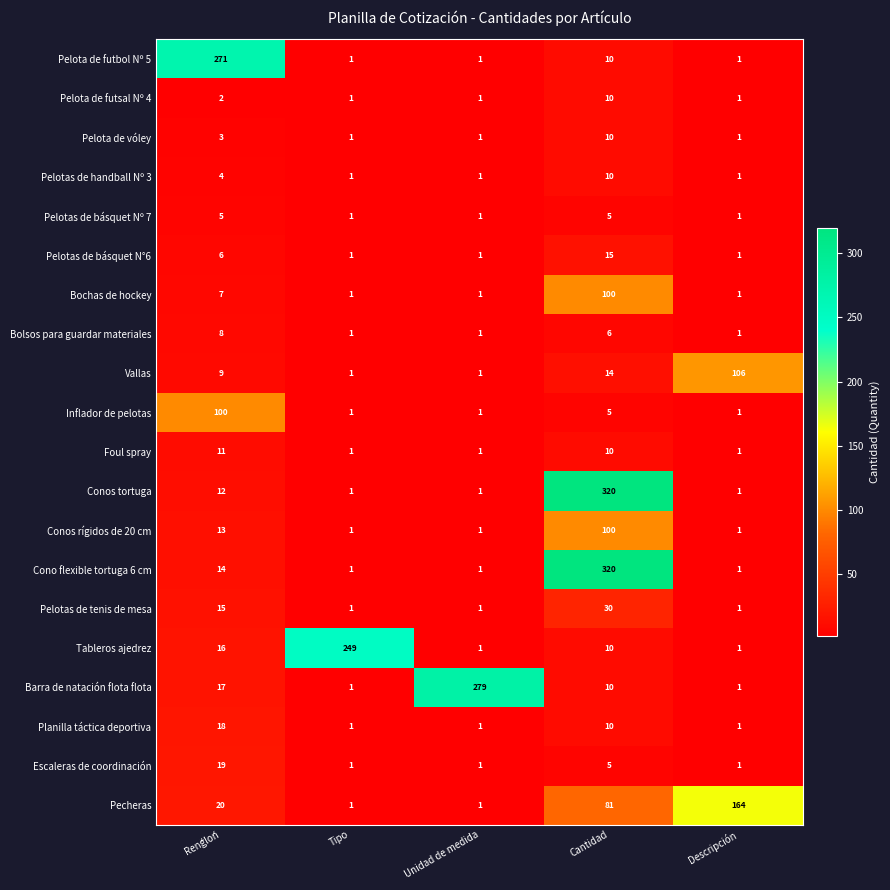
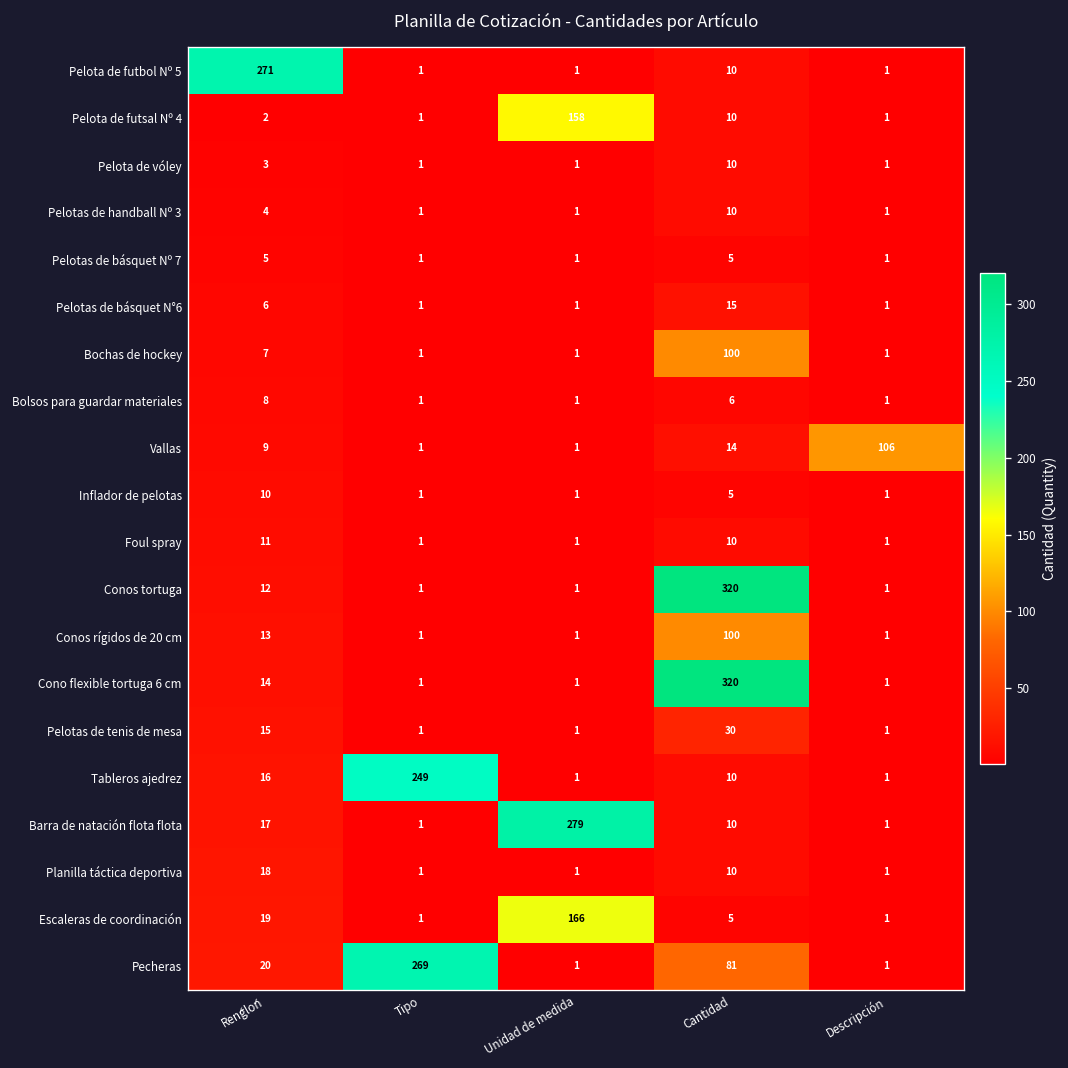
  {
    "Pelota de futbol Nº 5": {
      "Reńglón": 271,
      "Tipo": 1,
      "Unidad de medida": 1,
      "Cantidad": 10,
      "Descripción": 1
    },
    "Pelota de futsal Nº 4": {
      "Reńglón": 2,
      "Tipo": 1,
-     "Unidad de medida": 1,
+     "Unidad de medida": 158,
      "Cantidad": 10,
      "Descripción": 1
    },
    "Pelota de vóley": {
      "Reńglón": 3,
      "Tipo": 1,
      "Unidad de medida": 1,
      "Cantidad": 10,
      "Descripción": 1
    },
    "Pelotas de handball Nº 3": {
      "Reńglón": 4,
      "Tipo": 1,
      "Unidad de medida": 1,
      "Cantidad": 10,
      "Descripción": 1
    },
    "Pelotas de básquet Nº 7": {
      "Reńglón": 5,
      "Tipo": 1,
      "Unidad de medida": 1,
      "Cantidad": 5,
      "Descripción": 1
    },
    "Pelotas de básquet N°6": {
      "Reńglón": 6,
      "Tipo": 1,
      "Unidad de medida": 1,
      "Cantidad": 15,
      "Descripción": 1
    },
    "Bochas de hockey": {
      "Reńglón": 7,
      "Tipo": 1,
      "Unidad de medida": 1,
      "Cantidad": 100,
      "Descripción": 1
    },
    "Bolsos para guardar materiales": {
      "Reńglón": 8,
      "Tipo": 1,
      "Unidad de medida": 1,
      "Cantidad": 6,
      "Descripción": 1
    },
    "Vallas": {
      "Reńglón": 9,
      "Tipo": 1,
      "Unidad de medida": 1,
      "Cantidad": 14,
      "Descripción": 106
    },
    "Inflador de pelotas": {
-     "Reńglón": 100,
+     "Reńglón": 10,
      "Tipo": 1,
      "Unidad de medida": 1,
      "Cantidad": 5,
      "Descripción": 1
    },
    "Foul spray": {
      "Reńglón": 11,
      "Tipo": 1,
      "Unidad de medida": 1,
      "Cantidad": 10,
      "Descripción": 1
    },
    "Conos tortuga": {
      "Reńglón": 12,
      "Tipo": 1,
      "Unidad de medida": 1,
      "Cantidad": 320,
      "Descripción": 1
    },
    "Conos rígidos de 20 cm": {
      "Reńglón": 13,
      "Tipo": 1,
      "Unidad de medida": 1,
      "Cantidad": 100,
      "Descripción": 1
    },
    "Cono flexible tortuga 6 cm": {
      "Reńglón": 14,
      "Tipo": 1,
      "Unidad de medida": 1,
      "Cantidad": 320,
      "Descripción": 1
    },
    "Pelotas de tenis de mesa": {
      "Reńglón": 15,
      "Tipo": 1,
      "Unidad de medida": 1,
      "Cantidad": 30,
      "Descripción": 1
    },
    "Tableros ajedrez": {
      "Reńglón": 16,
      "Tipo": 249,
      "Unidad de medida": 1,
      "Cantidad": 10,
      "Descripción": 1
    },
    "Barra de natación flota flota": {
      "Reńglón": 17,
      "Tipo": 1,
      "Unidad de medida": 279,
      "Cantidad": 10,
      "Descripción": 1
    },
    "Planilla táctica deportiva": {
      "Reńglón": 18,
      "Tipo": 1,
      "Unidad de medida": 1,
      "Cantidad": 10,
      "Descripción": 1
    },
    "Escaleras de coordinación": {
      "Reńglón": 19,
      "Tipo": 1,
-     "Unidad de medida": 1,
+     "Unidad de medida": 166,
      "Cantidad": 5,
      "Descripción": 1
    },
    "Pecheras": {
      "Reńglón": 20,
-     "Tipo": 1,
+     "Tipo": 269,
      "Unidad de medida": 1,
      "Cantidad": 81,
-     "Descripción": 164
+     "Descripción": 1
    }
  }
